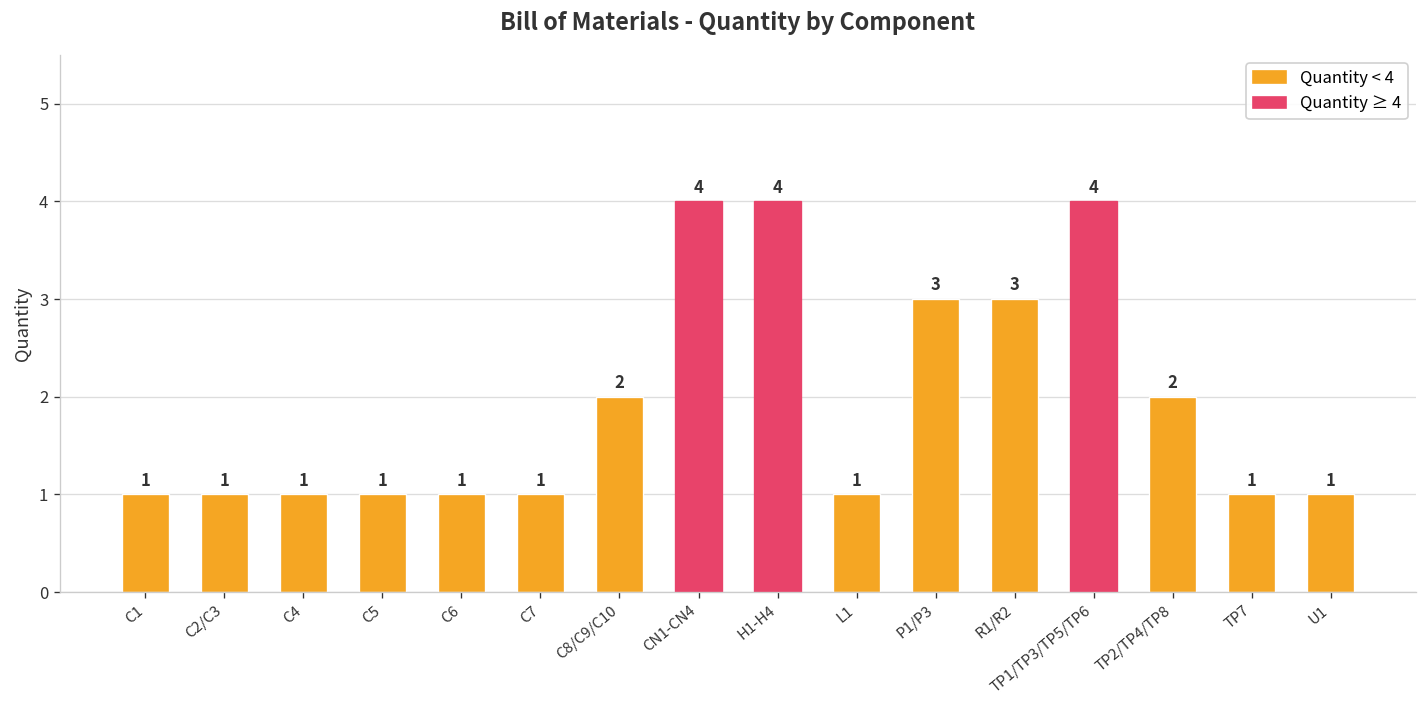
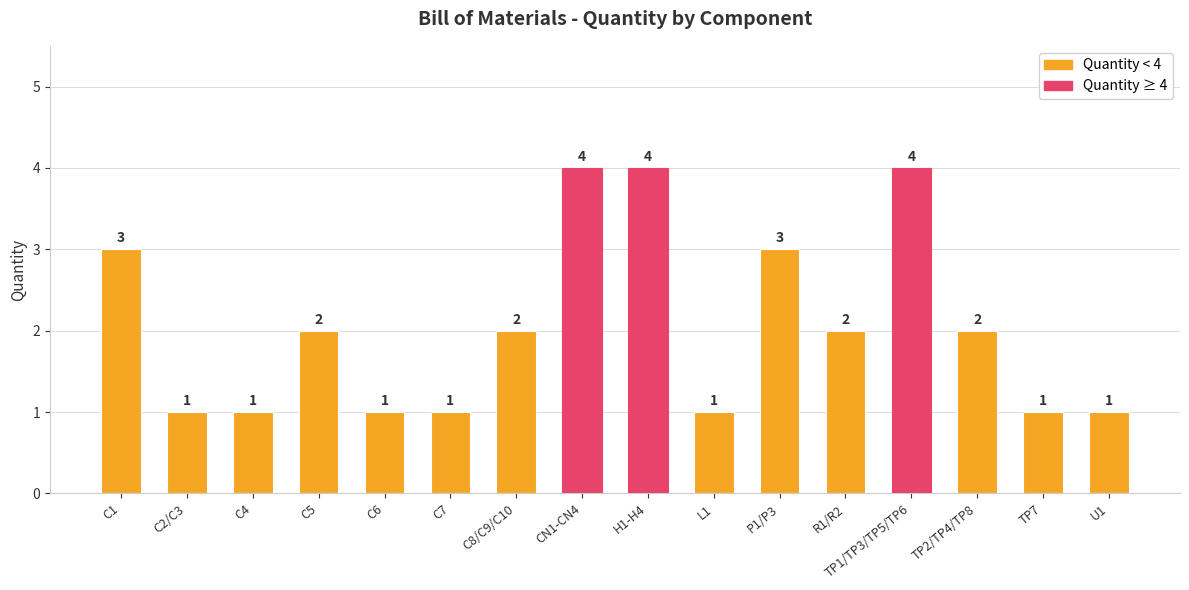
  {
-   "C1": 1,
+   "C1": 3,
    "C2/C3": 1,
    "C4": 1,
-   "C5": 1,
+   "C5": 2,
    "C6": 1,
    "C7": 1,
    "C8/C9/C10": 2,
    "CN1-CN4": 4,
    "H1-H4": 4,
    "L1": 1,
    "P1/P3": 3,
-   "R1/R2": 3,
+   "R1/R2": 2,
    "TP1/TP3/TP5/TP6": 4,
    "TP2/TP4/TP8": 2,
    "TP7": 1,
    "U1": 1
  }
